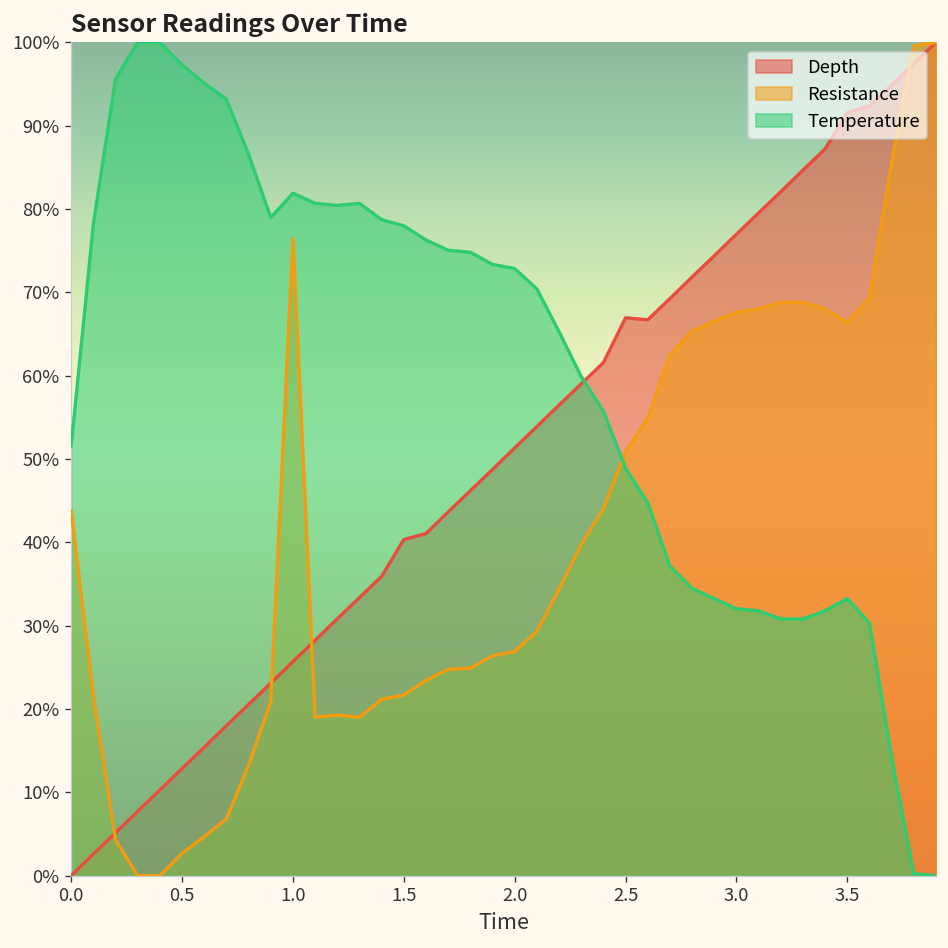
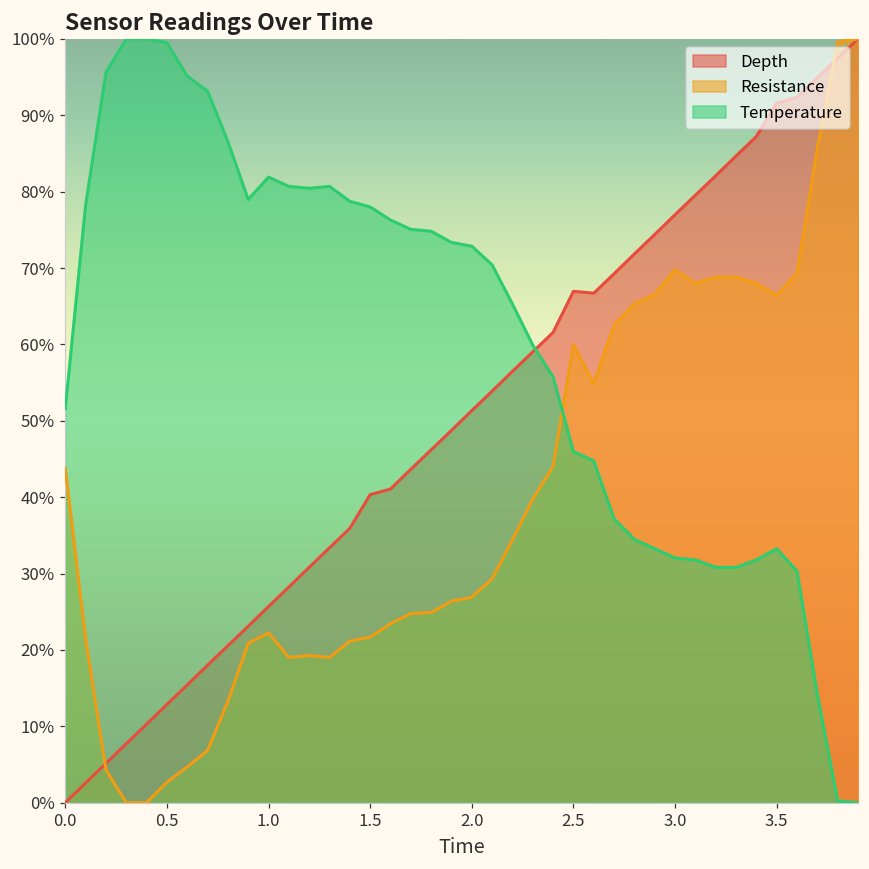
  {
    "Depth": {
      "0.0": "0%",
      "0.5": "13%",
      "1.0": "26%",
      "1.5": "40%",
      "2.0": "51%",
      "2.5": "67%",
      "3.0": "77%"
    },
    "Resistance": {
      "0.0": "44%",
      "0.5": "3%",
-     "1.0": "76%",
+     "1.0": "22%",
      "1.5": "22%",
      "2.0": "27%",
-     "2.5": "51%",
-     "3.0": "68%",
+     "2.5": "60%",
+     "3.0": "70%",
      "3.5": "66%"
    },
    "Temperature": {
      "0.0": "52%",
-     "0.5": "97%",
+     "0.5": "100%",
      "1.0": "82%",
      "1.5": "78%",
      "2.0": "73%",
-     "2.5": "49%",
+     "2.5": "46%",
      "3.0": "32%",
      "3.5": "33%"
    }
  }
